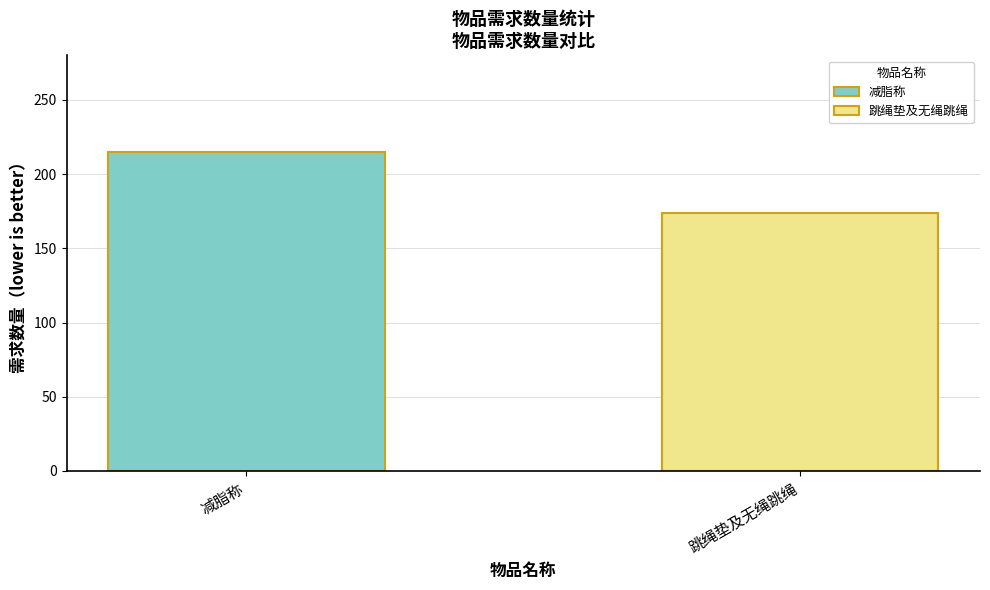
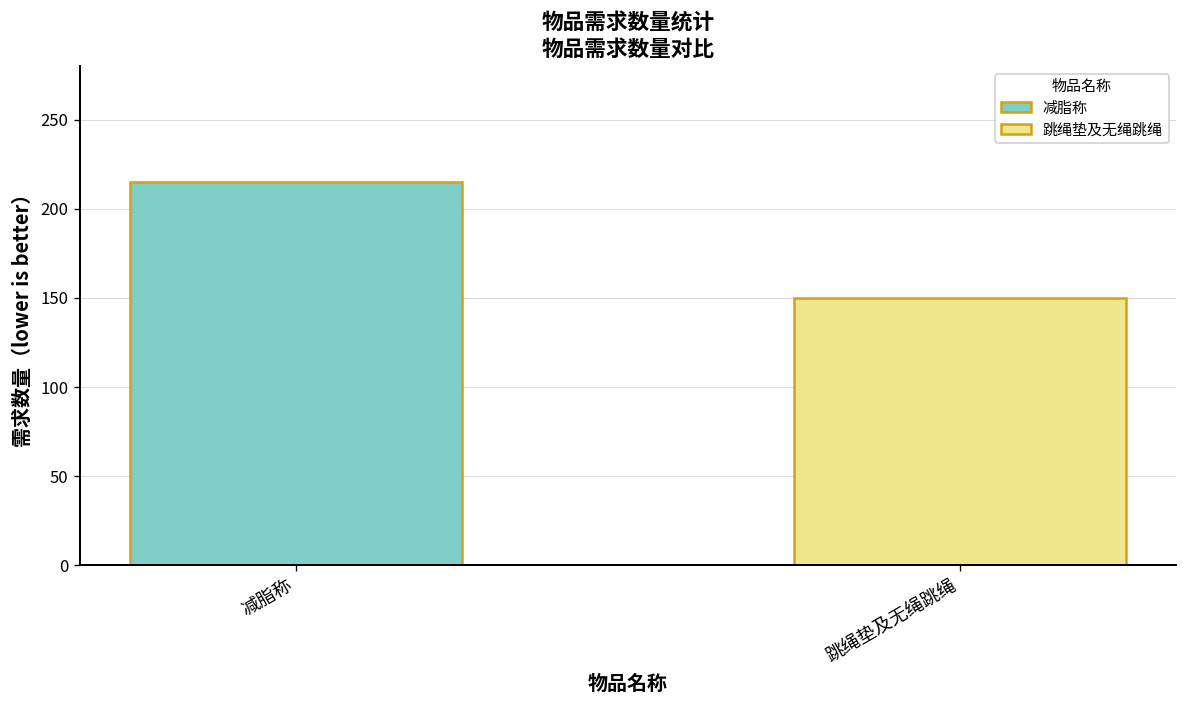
  {
    "减脂称": 215,
-   "跳绳垫及无绳跳绳": 174
+   "跳绳垫及无绳跳绳": 150
  }
